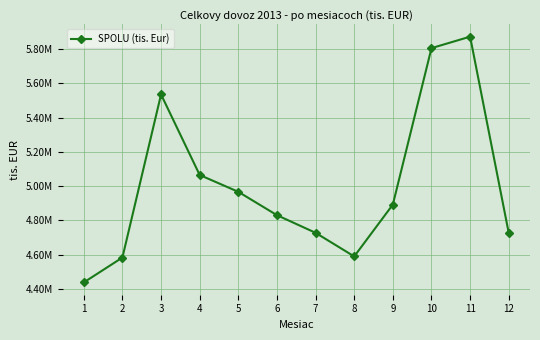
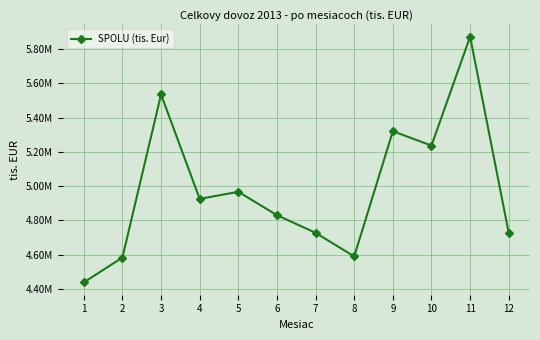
  {
    "1": 4440000,
    "2": 4580000,
    "3": 5530000,
-   "4": 5070000,
+   "4": 4930000,
    "5": 4970000,
    "6": 4830000,
    "7": 4730000,
    "8": 4590000,
-   "9": 4890000,
-   "10": 5800000,
+   "9": 5320000,
+   "10": 5240000,
    "11": 5870000,
    "12": 4730000
  }
